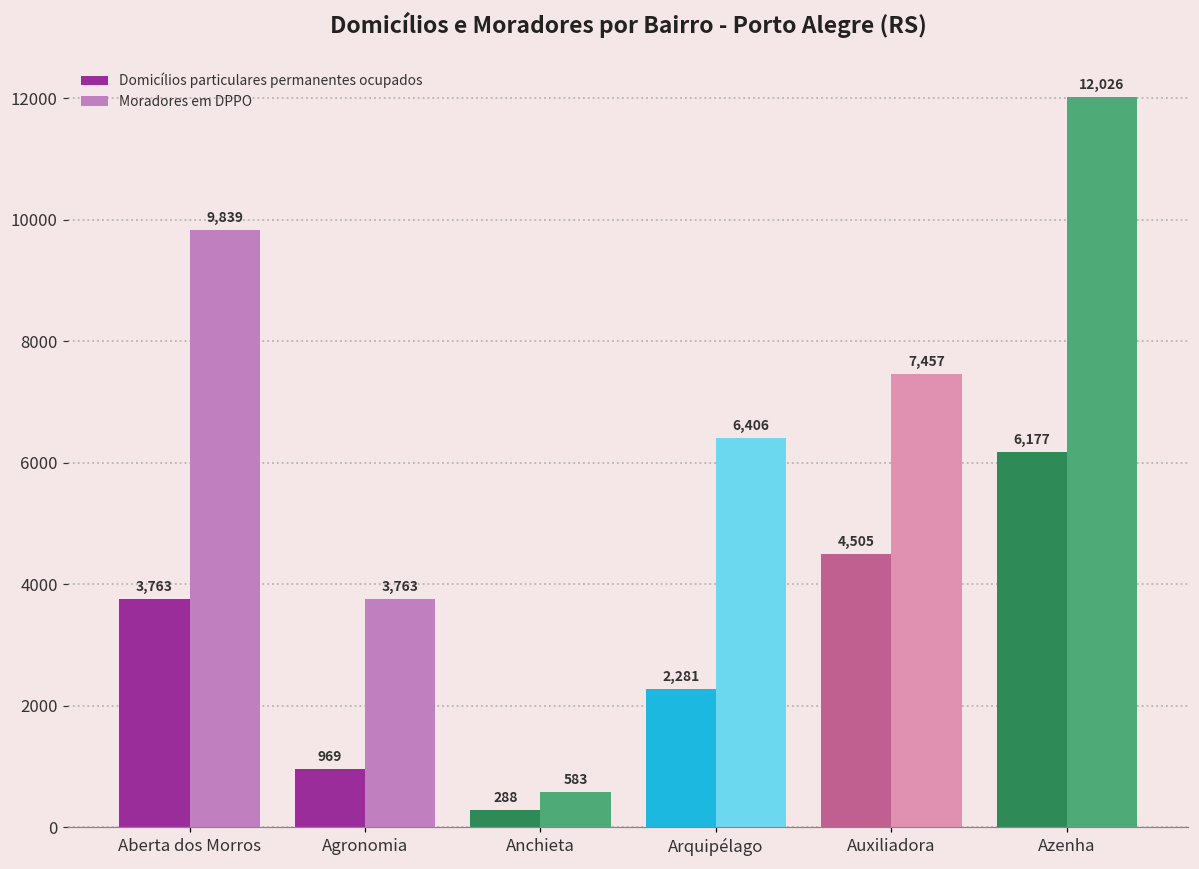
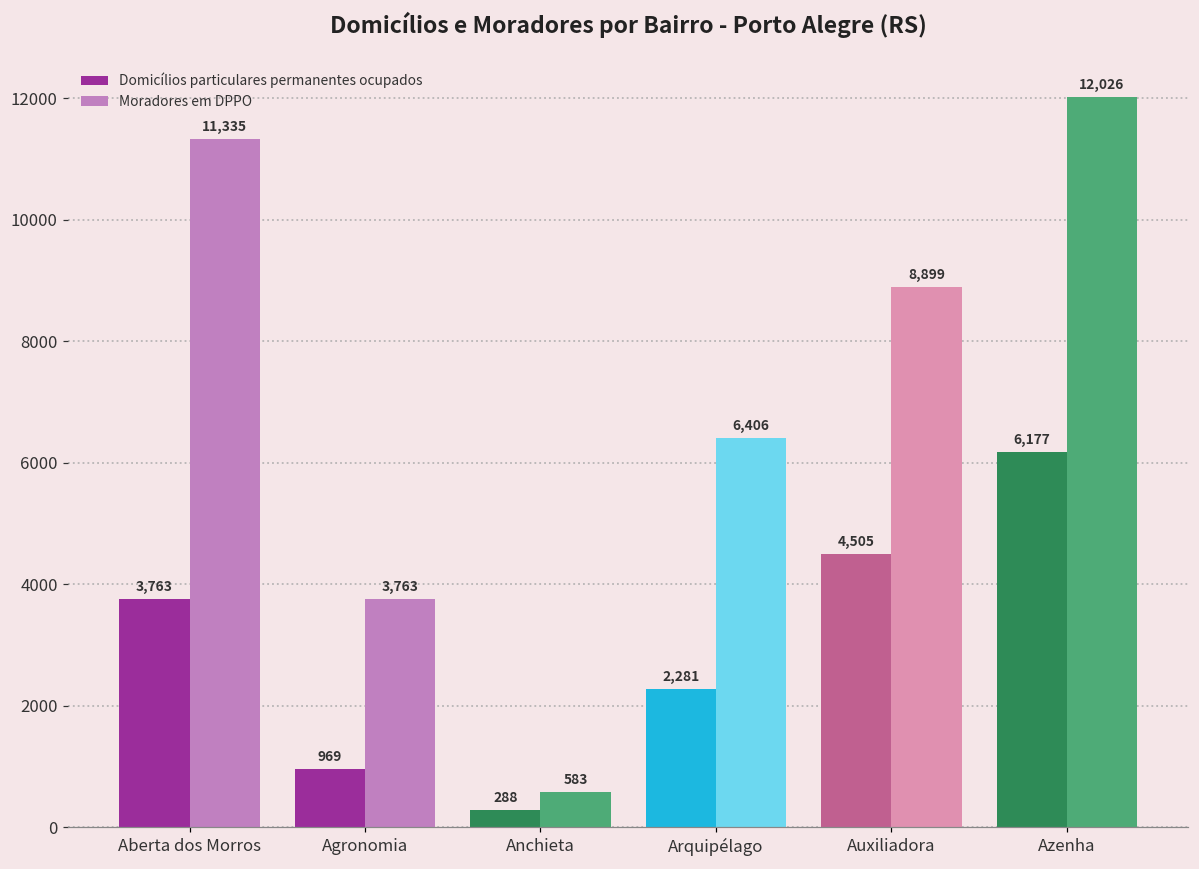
  {
    "Domicílios particulares permanentes ocupados": {
      "Aberta dos Morros": "3,763",
      "Agronomia": "969",
      "Anchieta": "288",
      "Arquipélago": "2,281",
      "Auxiliadora": "4,505",
      "Azenha": "6,177"
    },
    "Moradores em DPPO": {
-     "Aberta dos Morros": "9,839",
+     "Aberta dos Morros": "11,335",
      "Agronomia": "3,763",
      "Anchieta": "583",
      "Arquipélago": "6,406",
-     "Auxiliadora": "7,457",
+     "Auxiliadora": "8,899",
      "Azenha": "12,026"
    }
  }
